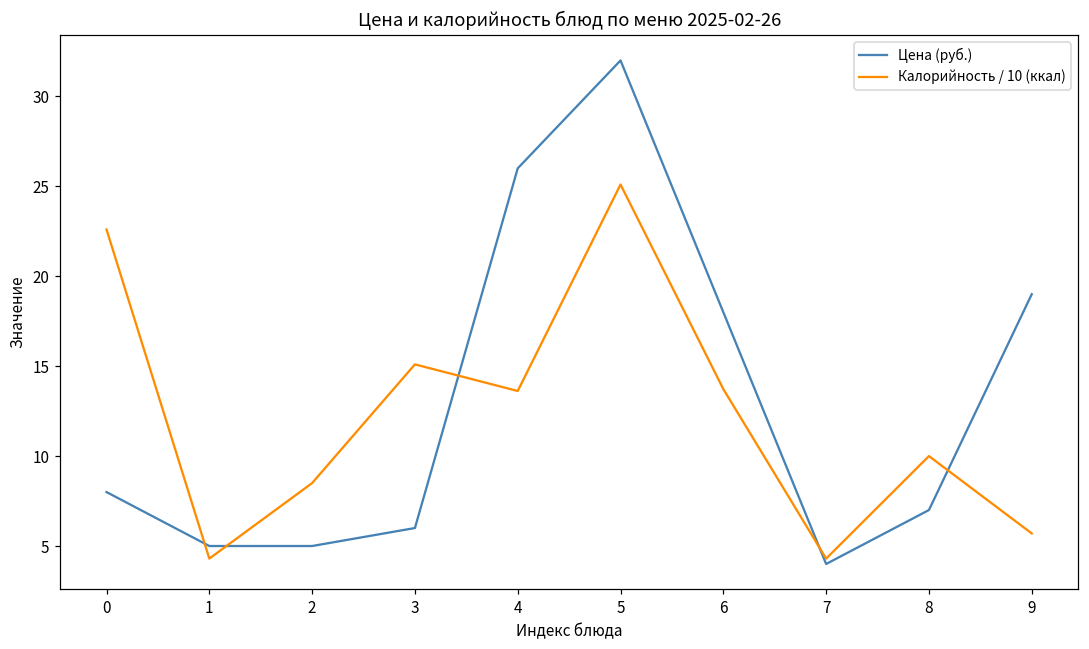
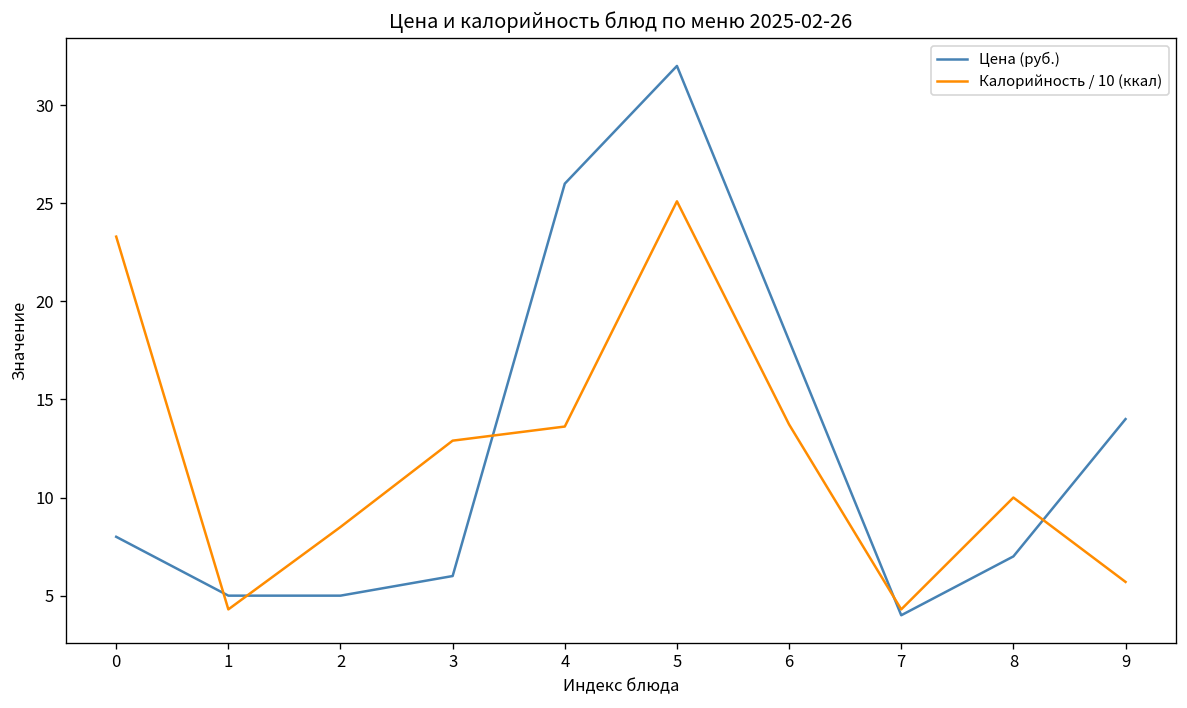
  {
    "Цена (руб.)": {
      "0": 8,
      "1": 5,
      "2": 5,
      "3": 6,
      "4": 26,
      "5": 32,
      "6": 18,
      "7": 4,
      "8": 7,
-     "9": 19
+     "9": 14
    },
    "Калорийность / 10 (ккал)": {
-     "0": 22.6,
+     "0": 23.3,
      "1": 4.3,
      "2": 8.5,
-     "3": 15.1,
+     "3": 12.9,
      "4": 13.6,
      "5": 25.1,
      "6": 13.7,
      "7": 4.3,
      "8": 10.0,
      "9": 5.7
    }
  }
